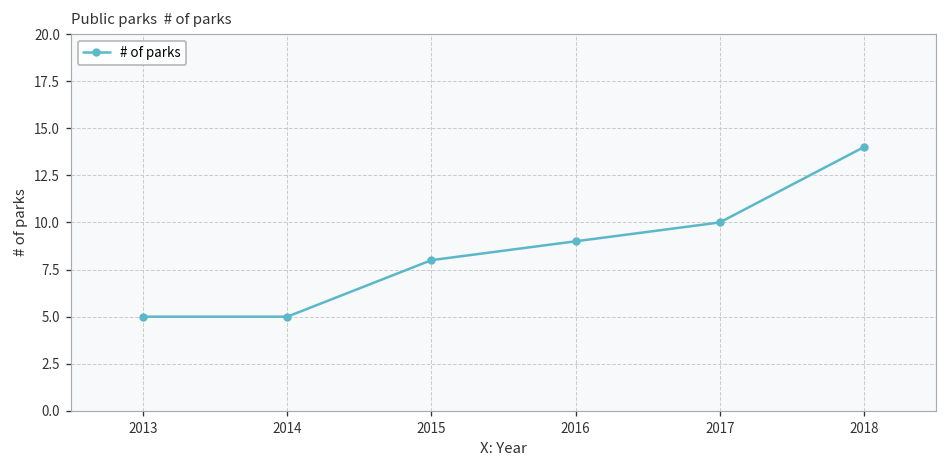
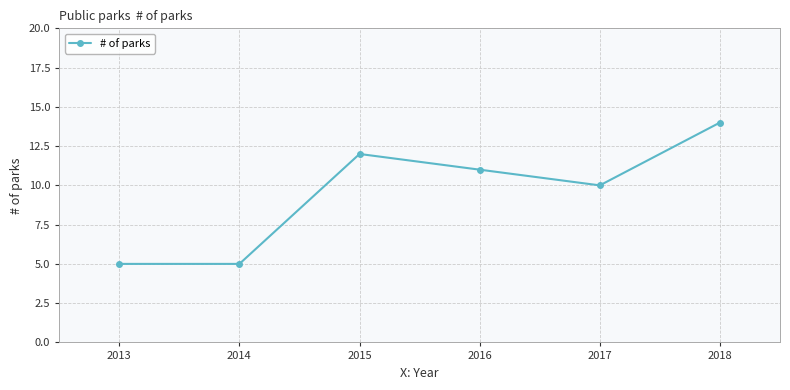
  {
    "2013": 5,
    "2014": 5,
-   "2015": 8,
-   "2016": 9,
+   "2015": 12,
+   "2016": 11,
    "2017": 10,
    "2018": 14
  }
